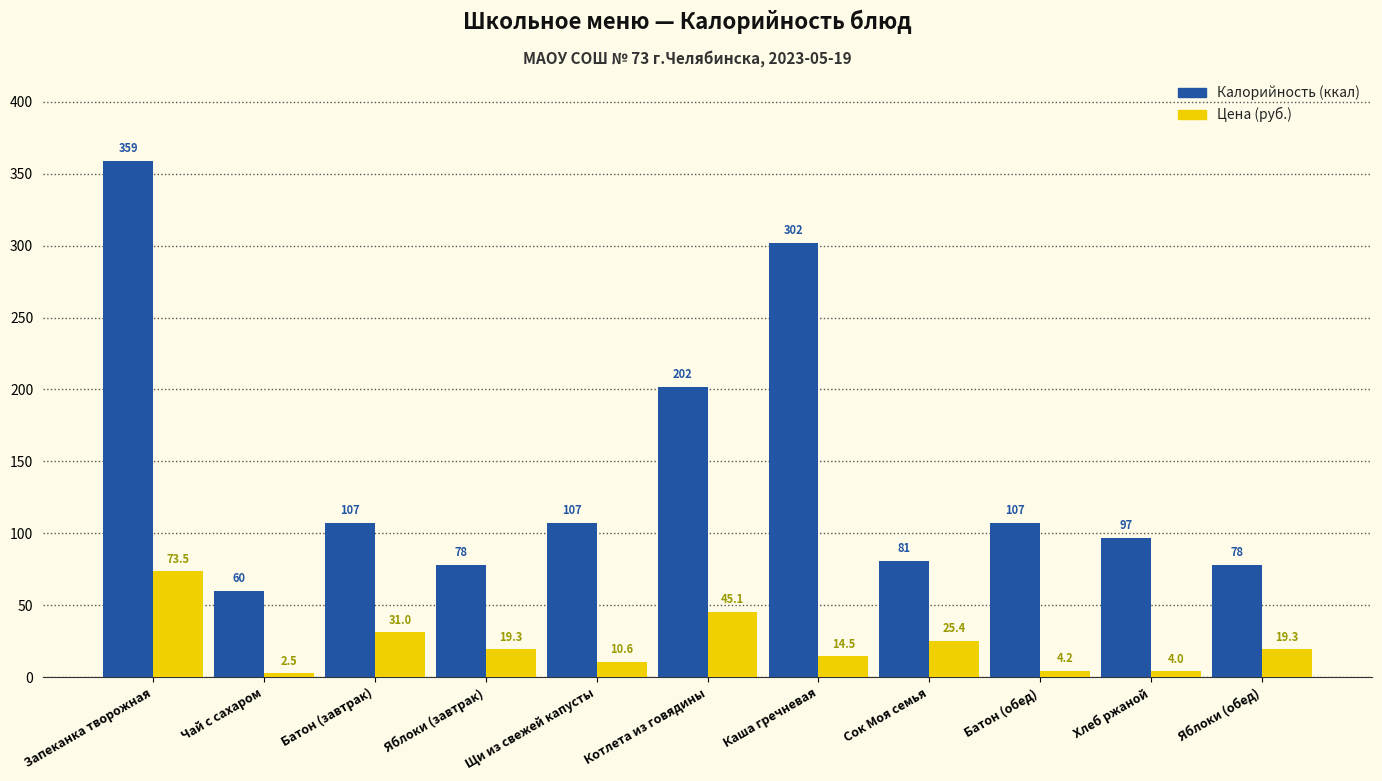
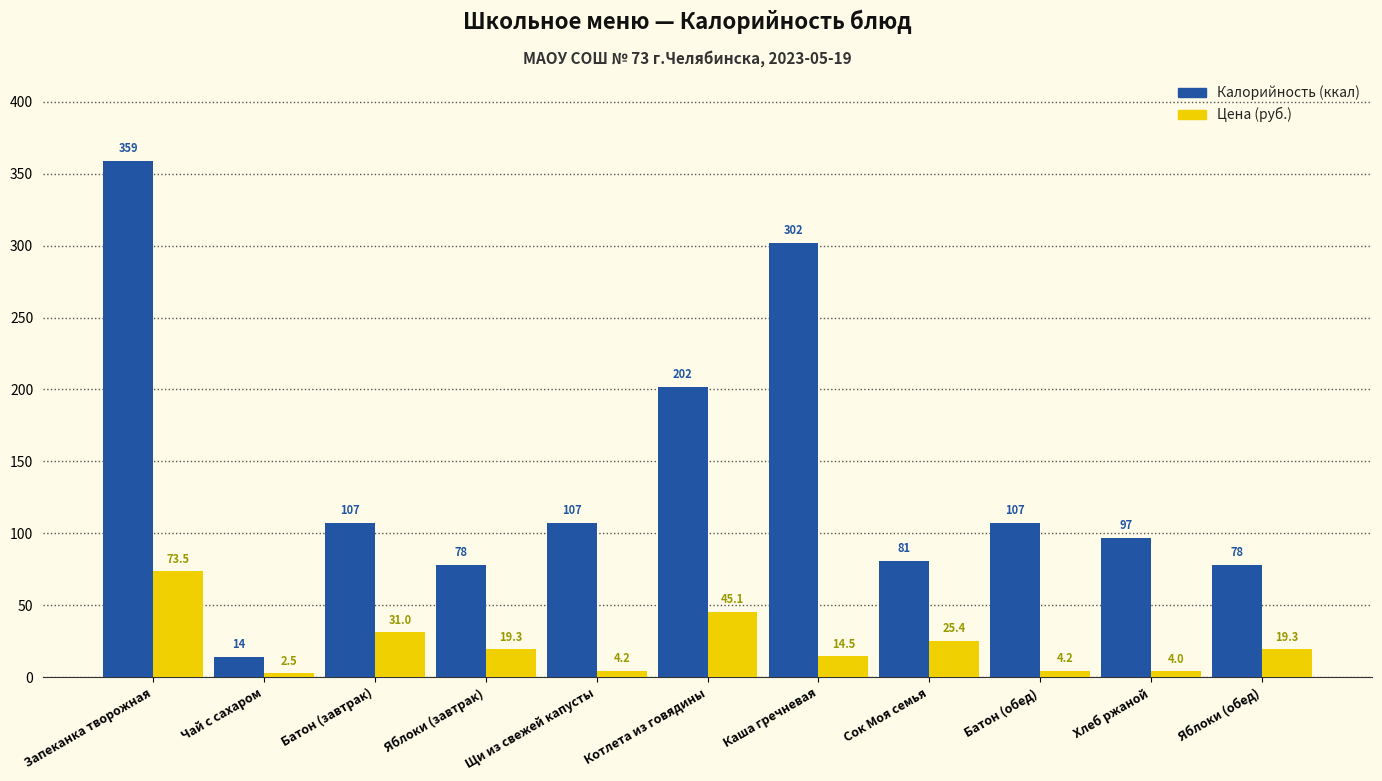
  {
    "Калорийность (ккал)": {
      "Запеканка творожная": 359,
-     "Чай с сахаром": 60,
+     "Чай с сахаром": 14,
      "Батон (завтрак)": 107,
      "Яблоки (завтрак)": 78,
      "Щи из свежей капусты": 107,
      "Котлета из говядины": 202,
      "Каша гречневая": 302,
      "Сок Моя семья": 81,
      "Батон (обед)": 107,
      "Хлеб ржаной": 97,
      "Яблоки (обед)": 78
    },
    "Цена (руб.)": {
      "Запеканка творожная": 73.5,
      "Чай с сахаром": 2.5,
      "Батон (завтрак)": 31.0,
      "Яблоки (завтрак)": 19.3,
-     "Щи из свежей капусты": 10.6,
+     "Щи из свежей капусты": 4.2,
      "Котлета из говядины": 45.1,
      "Каша гречневая": 14.5,
      "Сок Моя семья": 25.4,
      "Батон (обед)": 4.2,
      "Хлеб ржаной": 4.0,
      "Яблоки (обед)": 19.3
    }
  }
